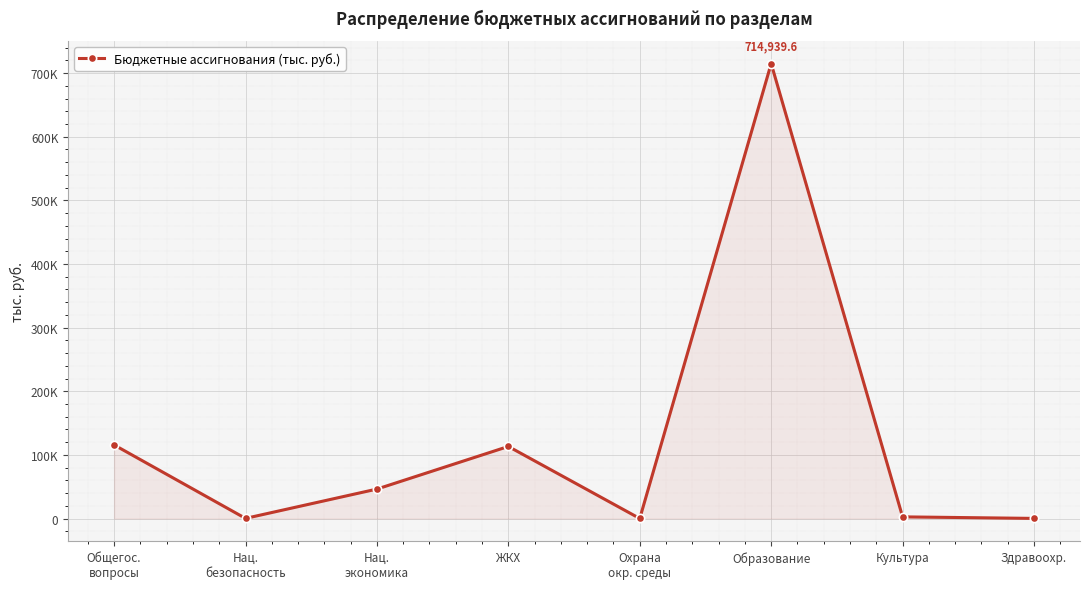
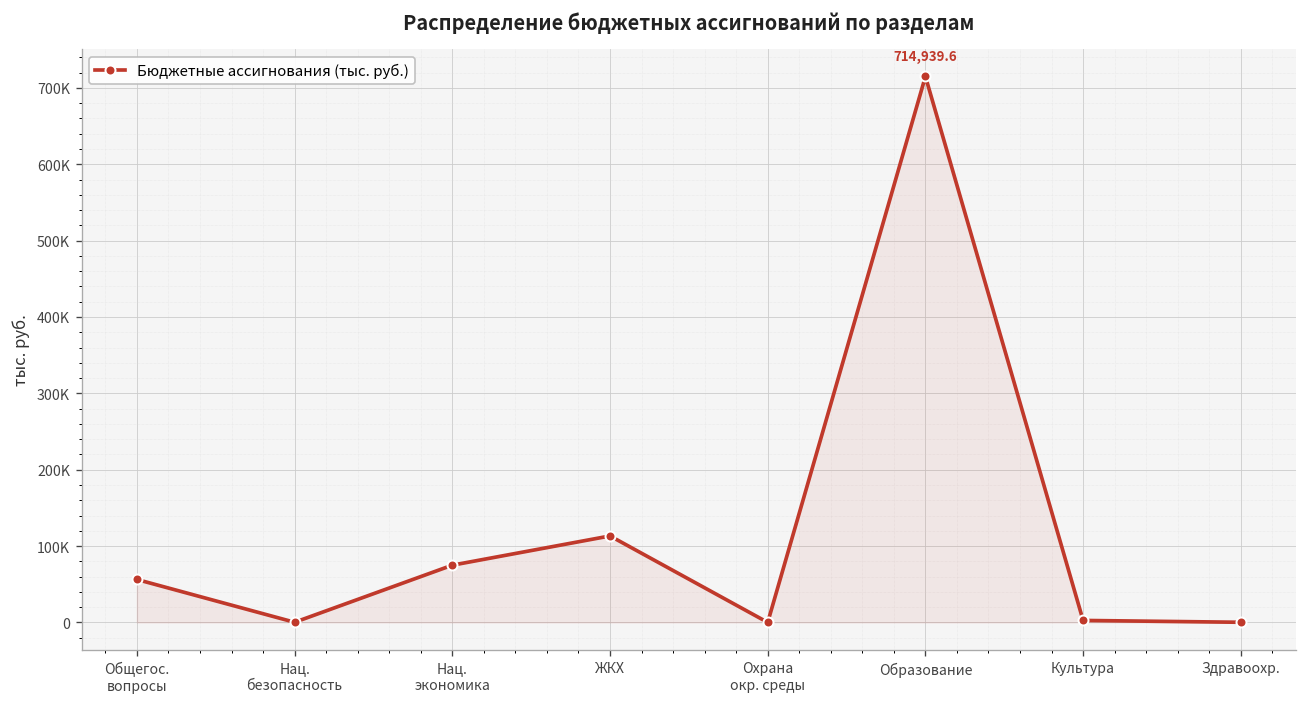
  {
-   "Общегос. вопросы": 120000,
+   "Общегос. вопросы": 60000,
    "Нац. безопасность": 0,
-   "Нац. экономика": 50000,
+   "Нац. экономика": 70000,
    "ЖКХ": 110000,
    "Охрана окр. среды": 0,
    "Культура": 0,
    "Здравоохр.": 0
  }
